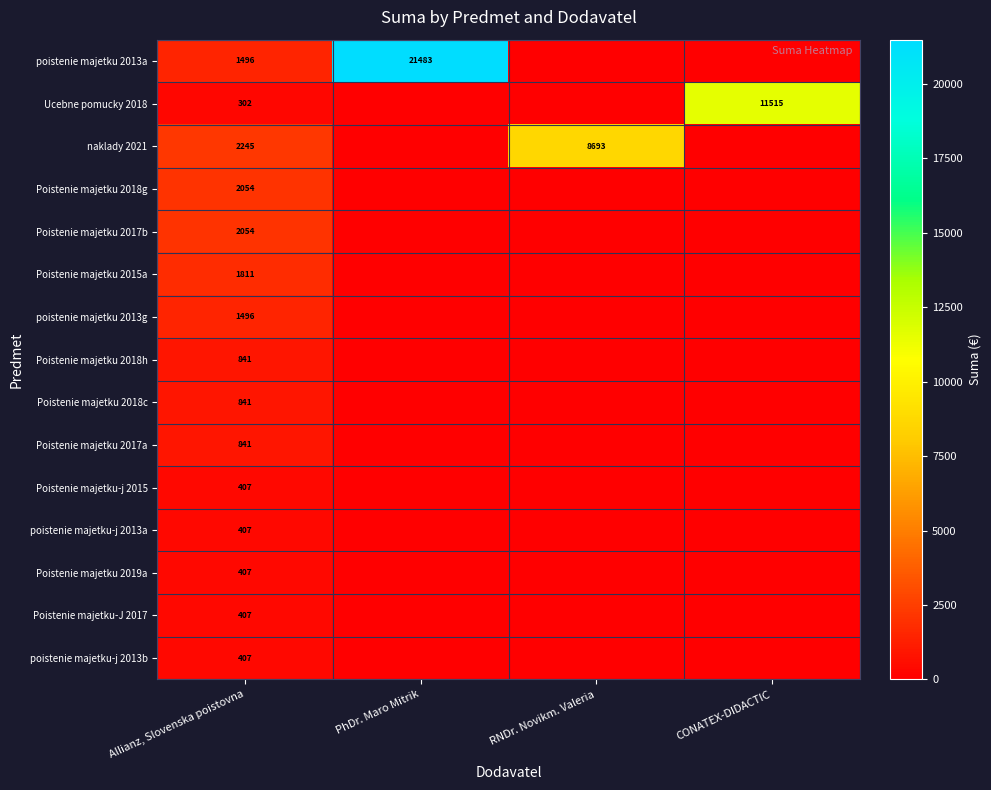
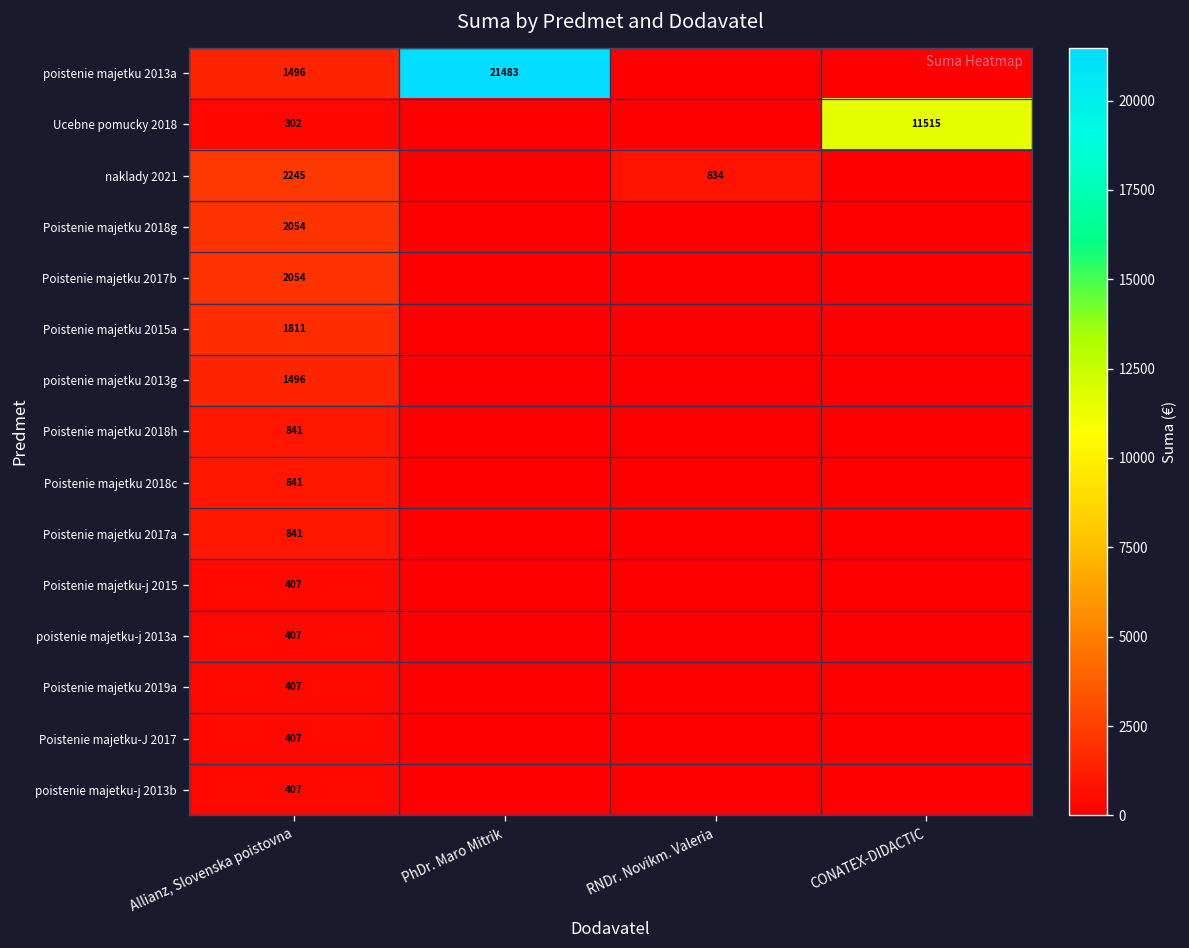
  {
    "poistenie majetku 2013a": {
      "Allianz, Slovenska poistovna": 1496,
      "PhDr. Maro Mitrik": 21483
    },
    "Ucebne pomucky 2018": {
      "Allianz, Slovenska poistovna": 302,
      "CONATEX-DIDACTIC": 11515
    },
    "naklady 2021": {
      "Allianz, Slovenska poistovna": 2245,
-     "RNDr. Novikm. Valeria": 8693
+     "RNDr. Novikm. Valeria": 834
    },
    "Poistenie majetku 2018g": {
      "Allianz, Slovenska poistovna": 2054
    },
    "Poistenie majetku 2017b": {
      "Allianz, Slovenska poistovna": 2054
    },
    "Poistenie majetku 2015a": {
      "Allianz, Slovenska poistovna": 1811
    },
    "poistenie majetku 2013g": {
      "Allianz, Slovenska poistovna": 1496
    },
    "Poistenie majetku 2018h": {
      "Allianz, Slovenska poistovna": 841
    },
    "Poistenie majetku 2018c": {
      "Allianz, Slovenska poistovna": 841
    },
    "Poistenie majetku 2017a": {
      "Allianz, Slovenska poistovna": 841
    },
    "Poistenie majetku-j 2015": {
      "Allianz, Slovenska poistovna": 407
    },
    "poistenie majetku-j 2013a": {
      "Allianz, Slovenska poistovna": 407
    },
    "Poistenie majetku 2019a": {
      "Allianz, Slovenska poistovna": 407
    },
    "Poistenie majetku-J 2017": {
      "Allianz, Slovenska poistovna": 407
    },
    "poistenie majetku-j 2013b": {
      "Allianz, Slovenska poistovna": 407
    }
  }
